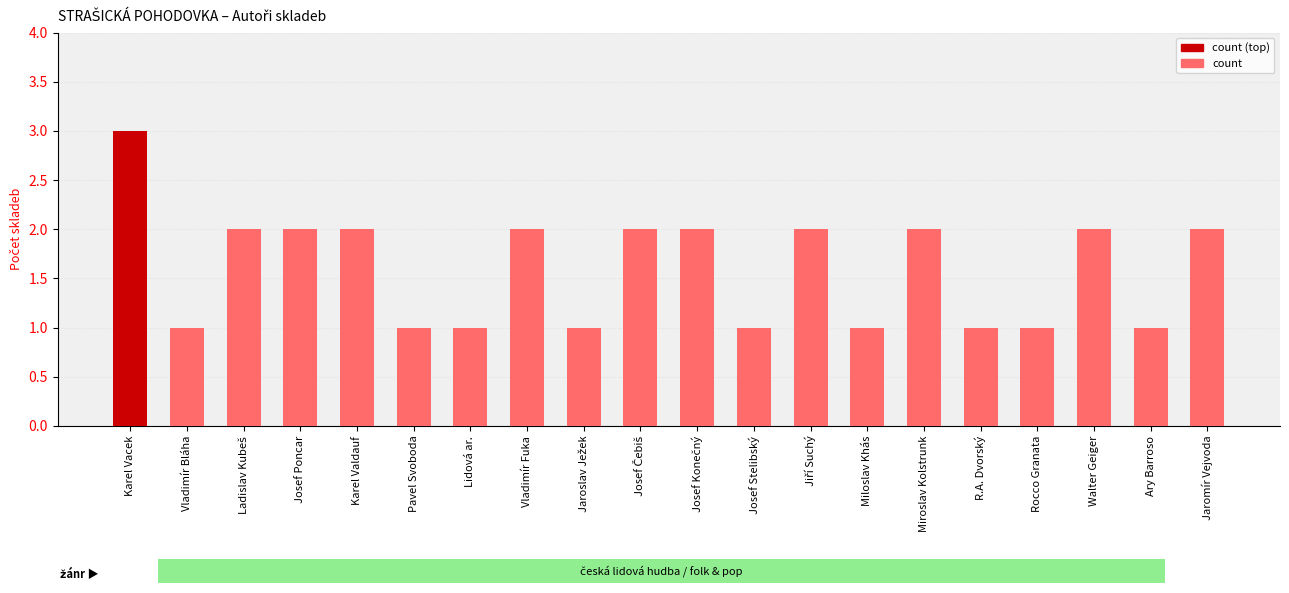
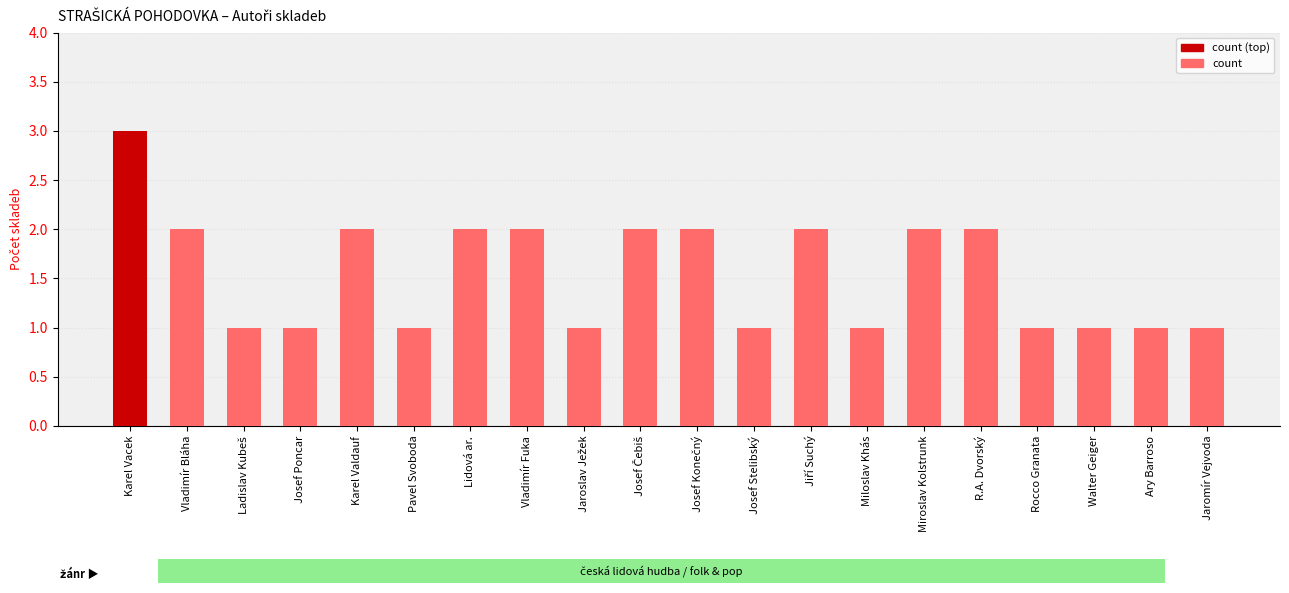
  {
    "Karel Vacek": 3,
-   "Vladimír Bláha": 1,
-   "Ladislav Kubeš": 2,
-   "Josef Poncar": 2,
+   "Vladimír Bláha": 2,
+   "Ladislav Kubeš": 1,
+   "Josef Poncar": 1,
    "Karel Valdauf": 2,
    "Pavel Svoboda": 1,
-   "Lidová ar.": 1,
+   "Lidová ar.": 2,
    "Vladimír Fuka": 2,
    "Jaroslav Ježek": 1,
    "Josef Čebiš": 2,
    "Josef Konečný": 2,
    "Josef Stelibský": 1,
    "Jiří Suchý": 2,
    "Miloslav Khás": 1,
    "Miroslav Kolstrunk": 2,
-   "R.A. Dvorský": 1,
+   "R.A. Dvorský": 2,
    "Rocco Granata": 1,
-   "Walter Geiger": 2,
+   "Walter Geiger": 1,
    "Ary Barroso": 1,
-   "Jaromír Vejvoda": 2
+   "Jaromír Vejvoda": 1
  }
